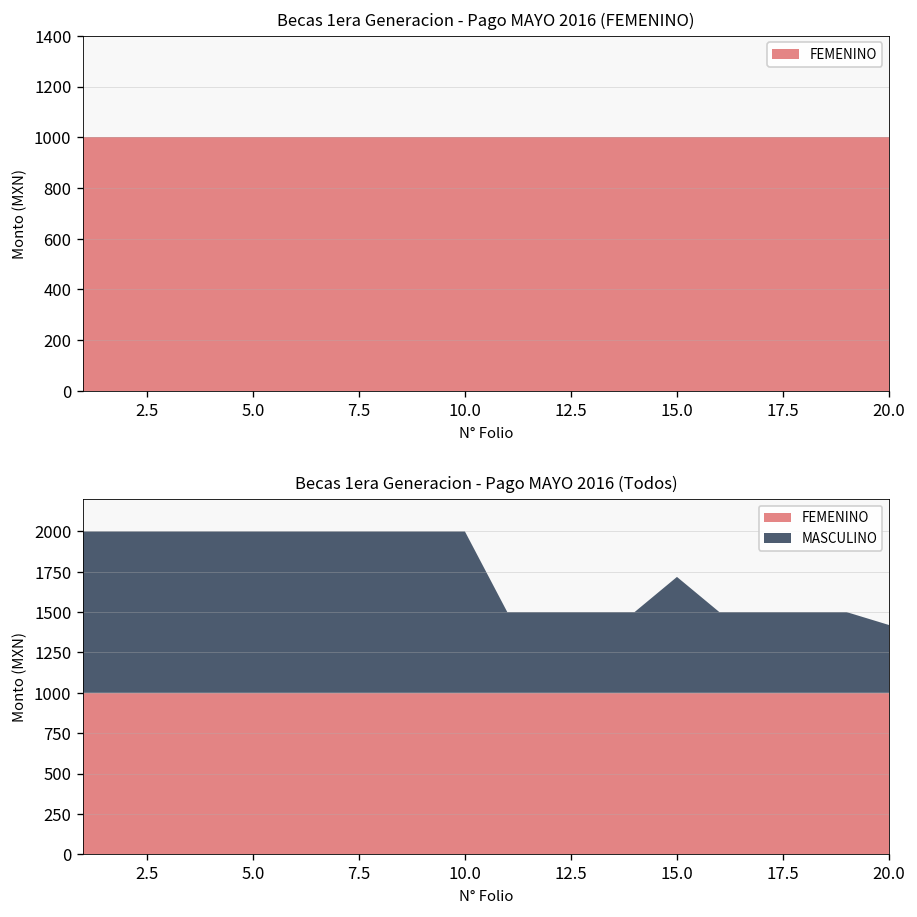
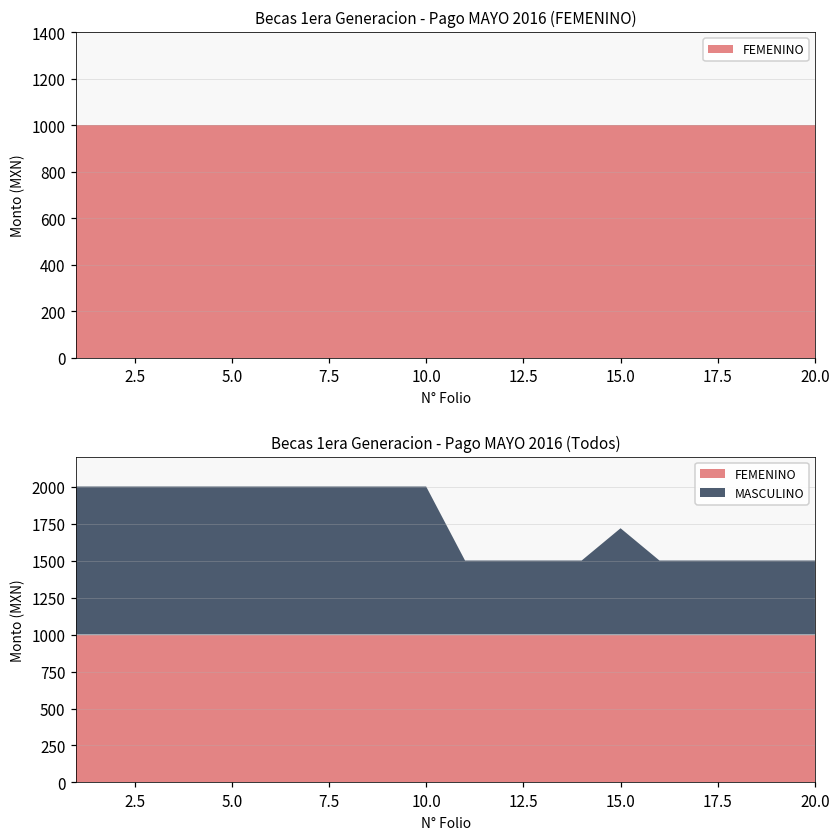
  {
    "Becas 1era Generacion - Pago MAYO 2016 (FEMENINO)": {
      "5.0": 1000,
      "10.0": 1000,
      "15.0": 1000,
      "20.0": 1000
    },
    "Becas 1era Generacion - Pago MAYO 2016 (Todos)": {
      "FEMENINO": {
        "5.0": 1000,
        "10.0": 1000,
        "15.0": 1000,
        "20.0": 1000
      },
      "MASCULINO": {
        "5.0": 1000,
        "10.0": 1000,
        "15.0": 720,
-       "20.0": 420
+       "20.0": 500
      }
    }
  }
